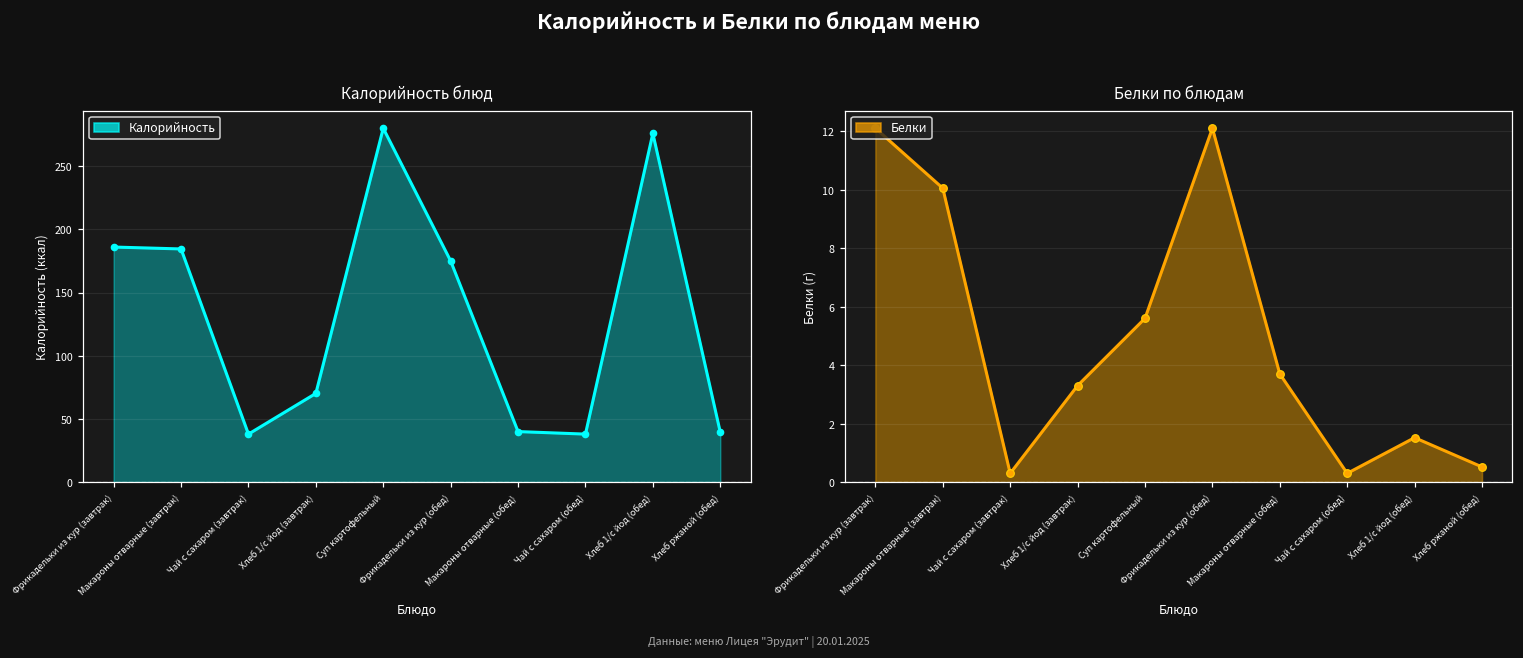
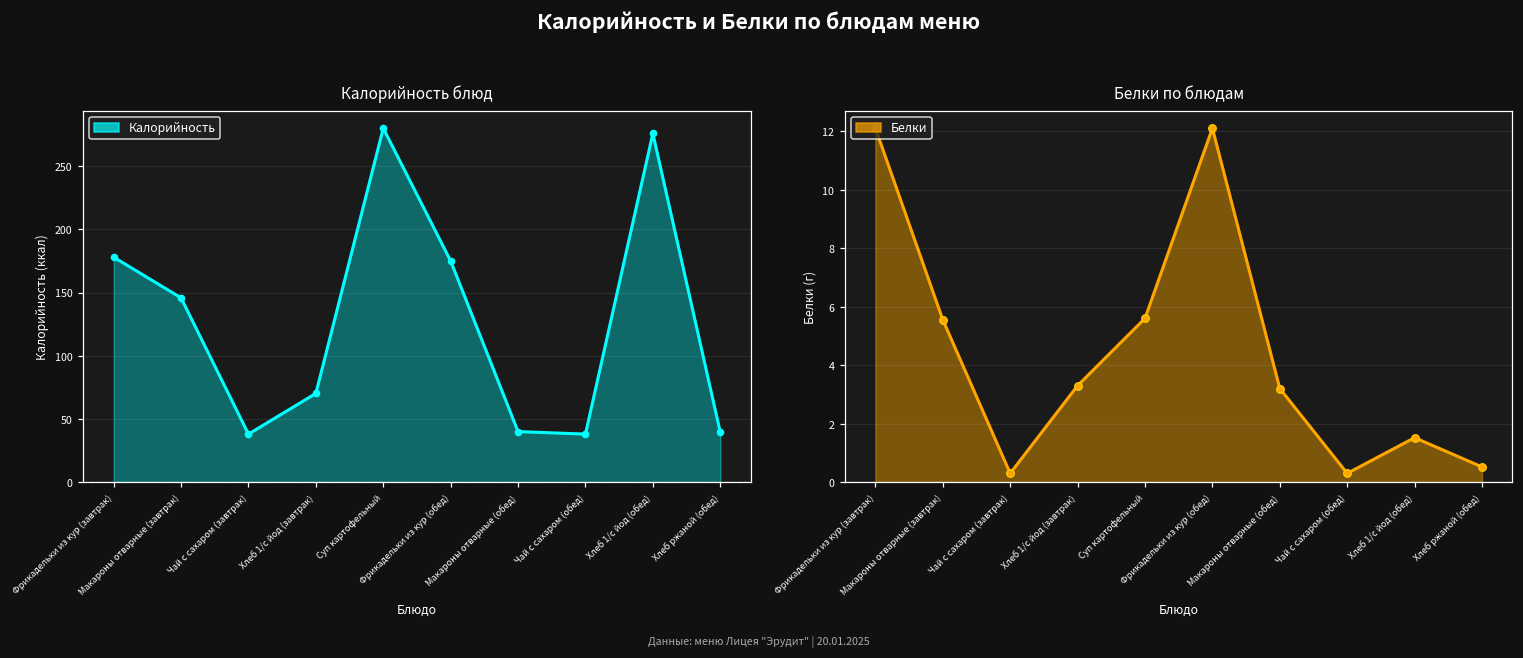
  {
    "Калорийность блюд": {
-     "Фрикадельки из кур (завтрак)": 186,
-     "Макароны отварные (завтрак)": 185,
+     "Фрикадельки из кур (завтрак)": 178,
+     "Макароны отварные (завтрак)": 146,
      "Чай с сахаром (завтрак)": 38,
      "Хлеб 1/с йод (завтрак)": 70,
      "Суп картофельный": 280,
      "Фрикадельки из кур (обед)": 175,
      "Макароны отварные (обед)": 40,
      "Чай с сахаром (обед)": 38,
      "Хлеб 1/с йод (обед)": 276,
      "Хлеб ржаной (обед)": 40
    },
    "Белки по блюдам": {
-     "Макароны отварные (завтрак)": 10.1,
+     "Макароны отварные (завтрак)": 5.6,
      "Чай с сахаром (завтрак)": 0.3,
      "Хлеб 1/с йод (завтрак)": 3.3,
      "Суп картофельный": 5.6,
      "Фрикадельки из кур (обед)": 12.1,
-     "Макароны отварные (обед)": 3.7,
+     "Макароны отварные (обед)": 3.2,
      "Чай с сахаром (обед)": 0.3,
      "Хлеб 1/с йод (обед)": 1.5,
      "Хлеб ржаной (обед)": 0.5
    }
  }
